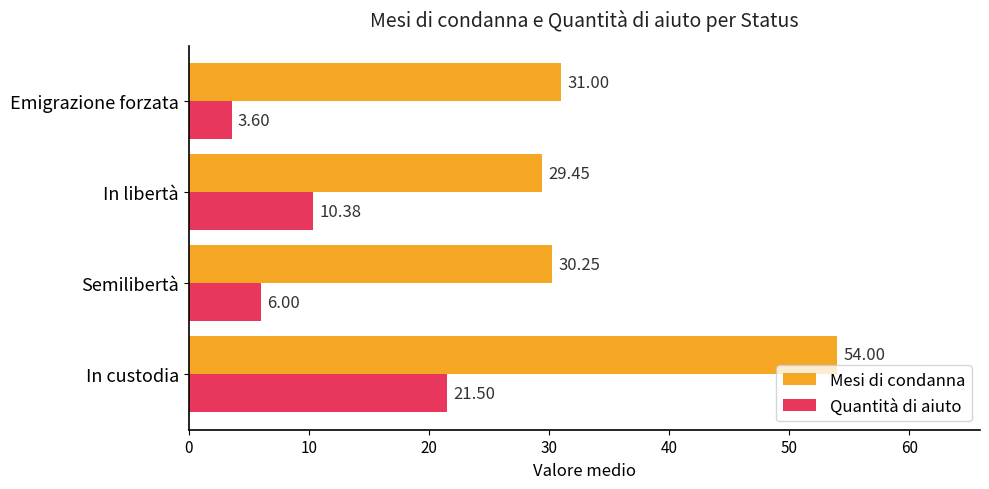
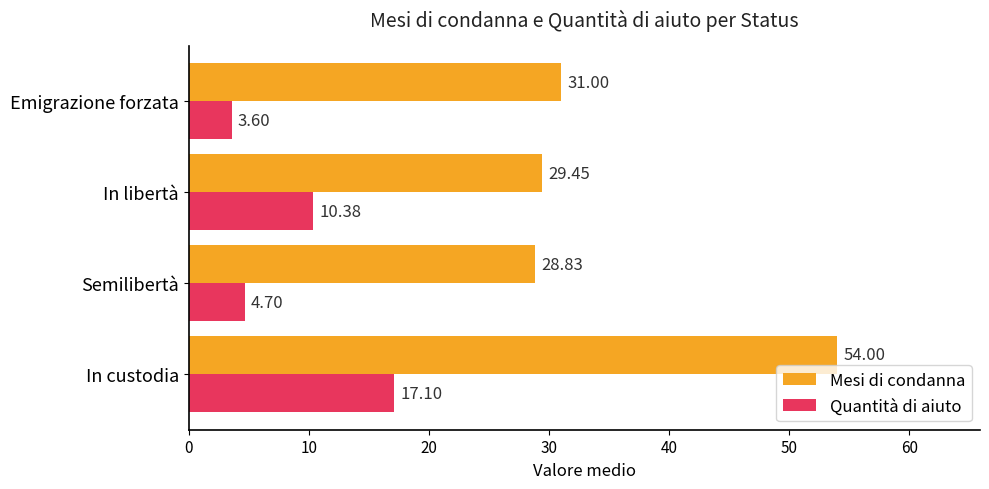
  {
    "Mesi di condanna": {
      "Emigrazione forzata": 31.00,
      "In libertà": 29.45,
-     "Semilibertà": 30.25,
+     "Semilibertà": 28.83,
      "In custodia": 54.00
    },
    "Quantità di aiuto": {
      "Emigrazione forzata": 3.60,
      "In libertà": 10.38,
-     "Semilibertà": 6.00,
-     "In custodia": 21.50
+     "Semilibertà": 4.70,
+     "In custodia": 17.10
    }
  }
